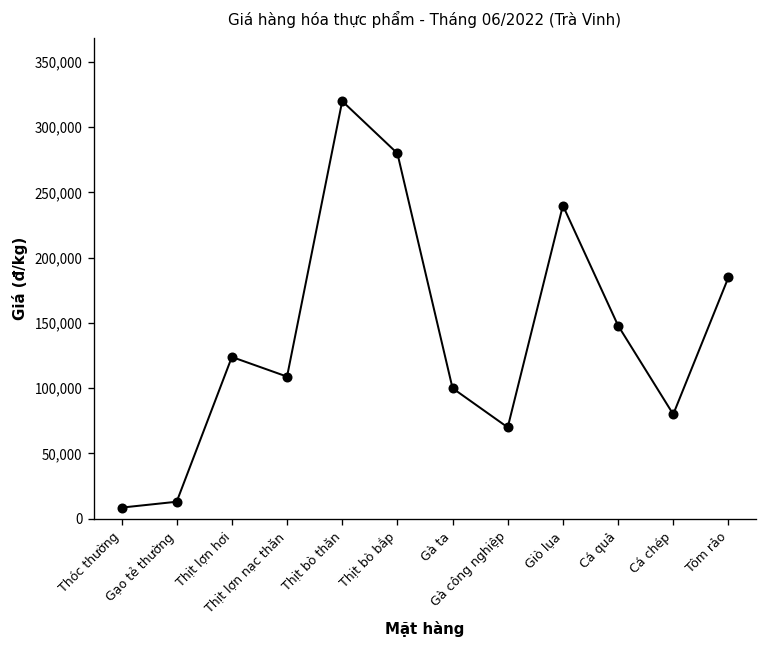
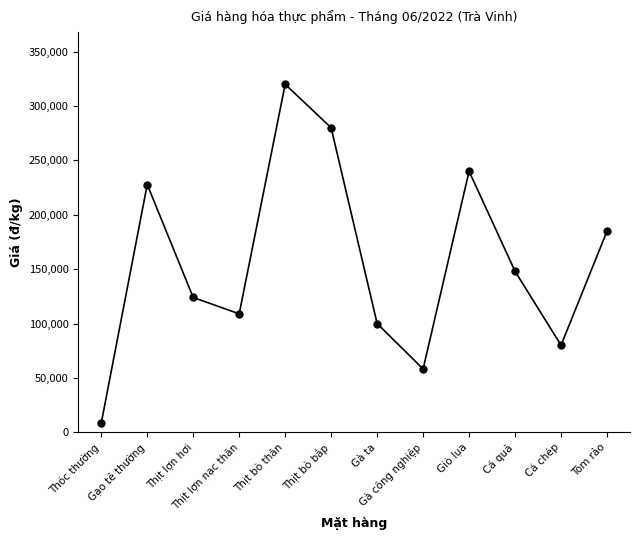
  {
    "Thóc thường": "9,000",
-   "Gạo tẻ thường": "13,000",
+   "Gạo tẻ thường": "228,000",
    "Thịt lợn hơi": "124,000",
    "Thịt lợn nạc thăn": "109,000",
    "Thịt bò thăn": "320,000",
    "Thịt bò bắp": "280,000",
    "Gà ta": "100,000",
-   "Gà công nghiệp": "70,000",
+   "Gà công nghiệp": "58,000",
    "Giò lụa": "240,000",
    "Cá quả": "148,000",
    "Cá chép": "80,000",
    "Tôm rảo": "185,000"
  }
